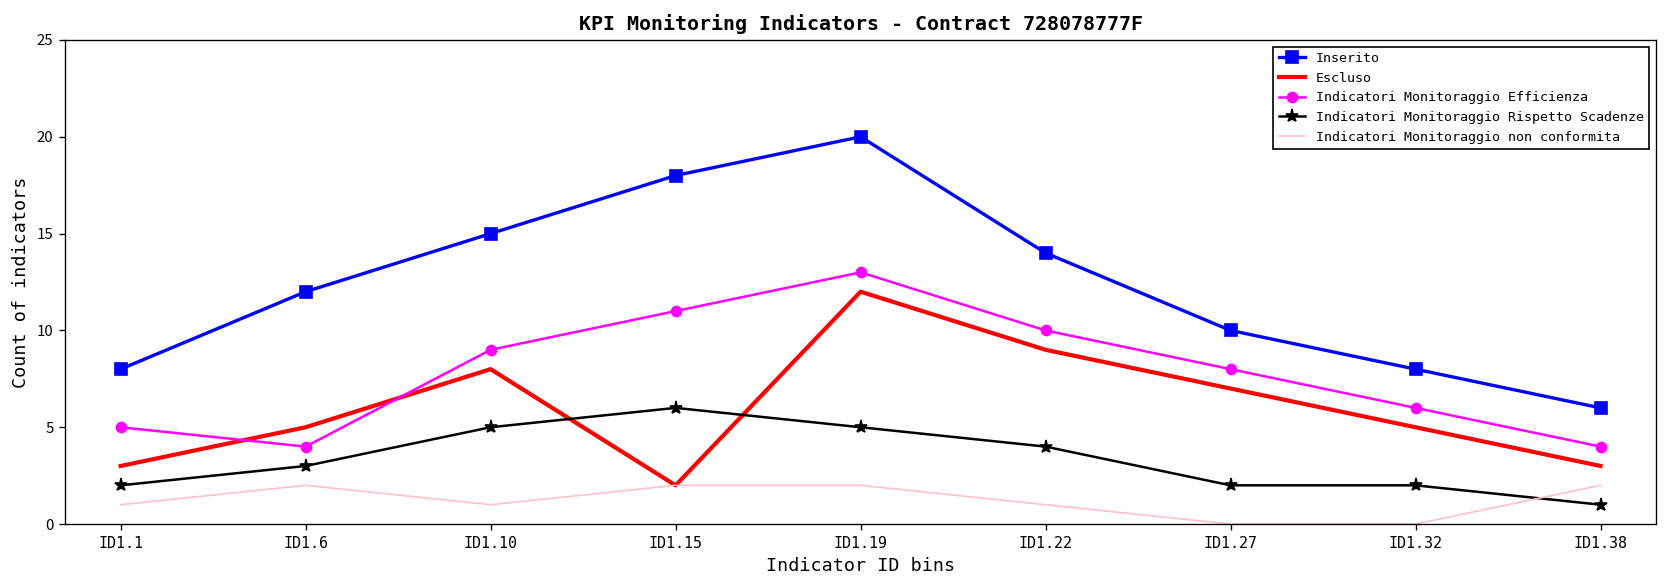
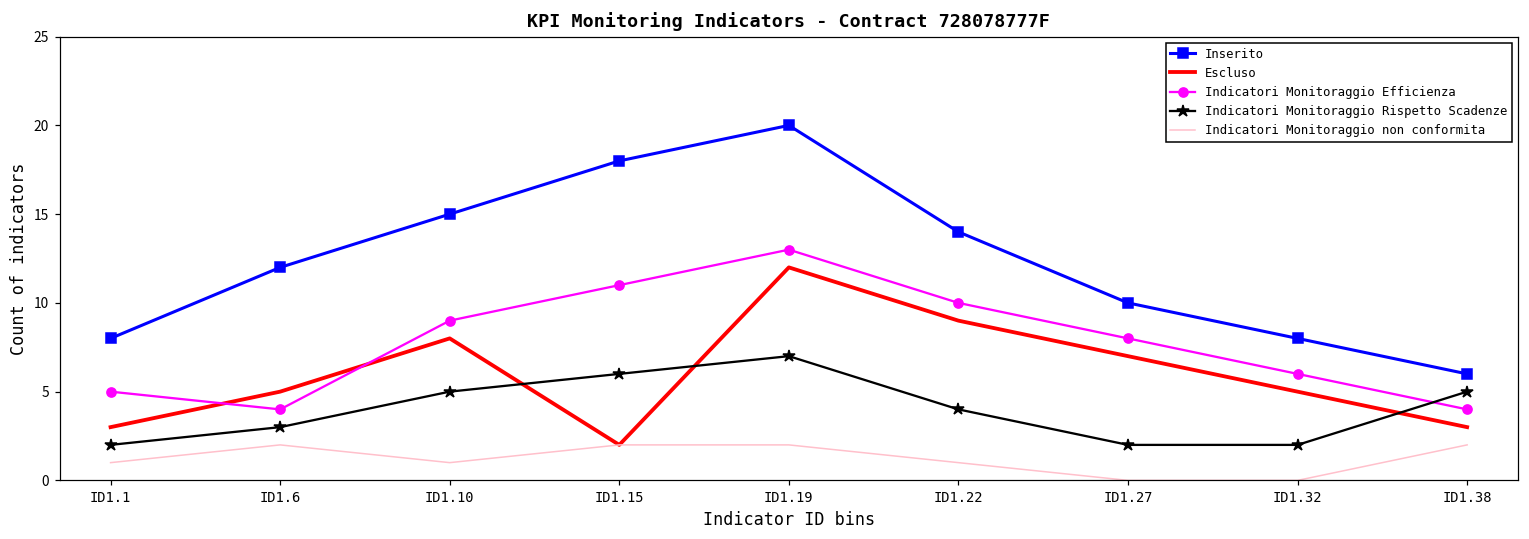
  {
    "Inserito": {
      "ID1.1": 8,
      "ID1.6": 12,
      "ID1.10": 15,
      "ID1.15": 18,
      "ID1.19": 20,
      "ID1.22": 14,
      "ID1.27": 10,
      "ID1.32": 8,
      "ID1.38": 6
    },
    "Escluso": {
      "ID1.1": 3,
      "ID1.6": 5,
      "ID1.10": 8,
      "ID1.19": 12,
      "ID1.22": 9,
      "ID1.27": 7,
      "ID1.32": 5,
      "ID1.38": 3
    },
    "Indicatori Monitoraggio Efficienza": {
      "ID1.1": 5,
      "ID1.6": 4,
      "ID1.10": 9,
      "ID1.15": 11,
      "ID1.19": 13,
      "ID1.22": 10,
      "ID1.27": 8,
      "ID1.32": 6,
      "ID1.38": 4
    },
    "Indicatori Monitoraggio Rispetto Scadenze": {
      "ID1.1": 2,
      "ID1.6": 3,
      "ID1.10": 5,
      "ID1.15": 6,
-     "ID1.19": 5,
+     "ID1.19": 7,
      "ID1.22": 4,
      "ID1.27": 2,
      "ID1.32": 2,
-     "ID1.38": 1
+     "ID1.38": 5
    },
    "Indicatori Monitoraggio non conformita": {
      "ID1.1": 1,
      "ID1.6": 2,
      "ID1.10": 1,
      "ID1.19": 2,
      "ID1.22": 1,
      "ID1.27": 0,
      "ID1.32": 0,
      "ID1.38": 2
    }
  }
